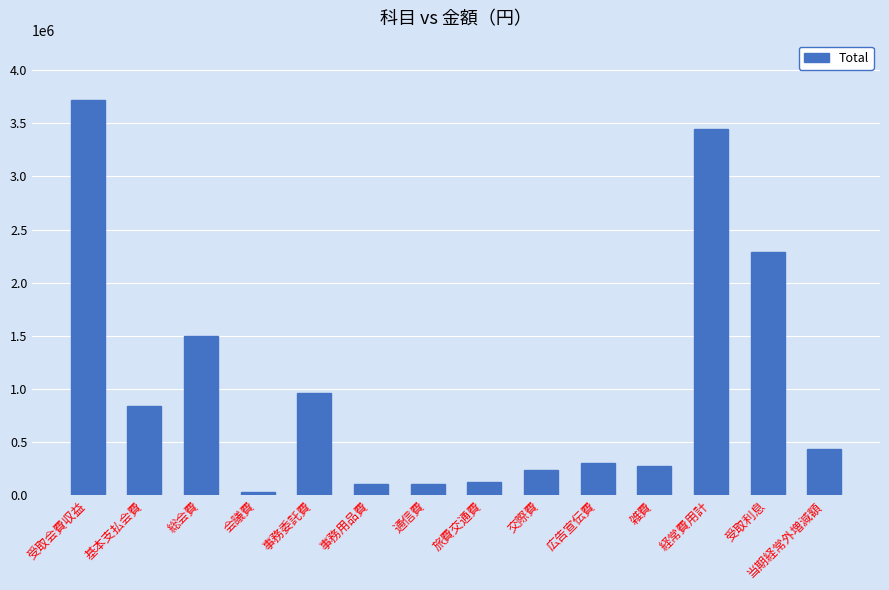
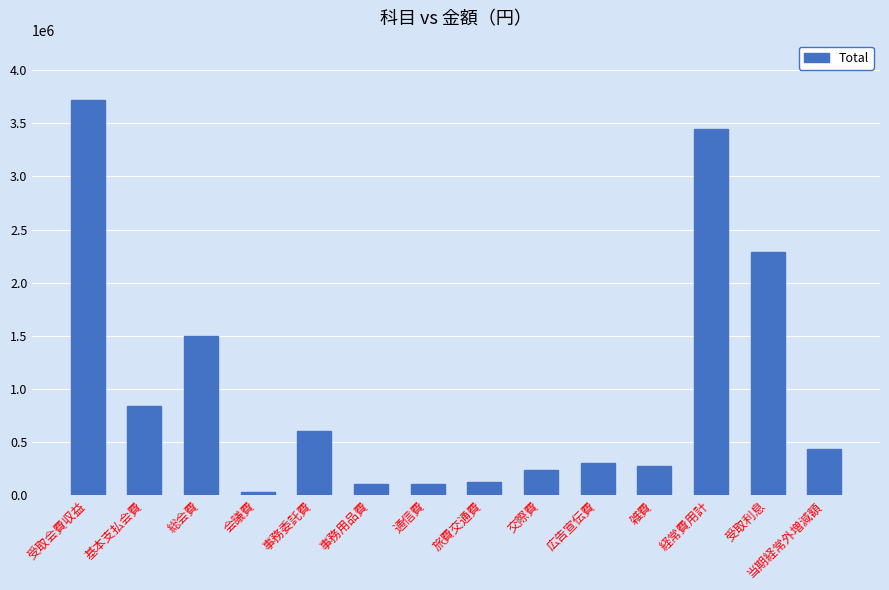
  {
    "受取会費収益": 3720000,
    "基本支払会費": 840000,
    "総会費": 1490000,
    "会議費": 30000,
-   "事務委託費": 960000,
+   "事務委託費": 600000,
    "事務用品費": 110000,
    "通信費": 100000,
    "旅費交通費": 120000,
    "交際費": 240000,
    "広告宣伝費": 300000,
    "雑費": 270000,
    "経常費用計": 3450000,
    "受取利息": 2290000,
    "当期経常外増減額": 440000
  }
